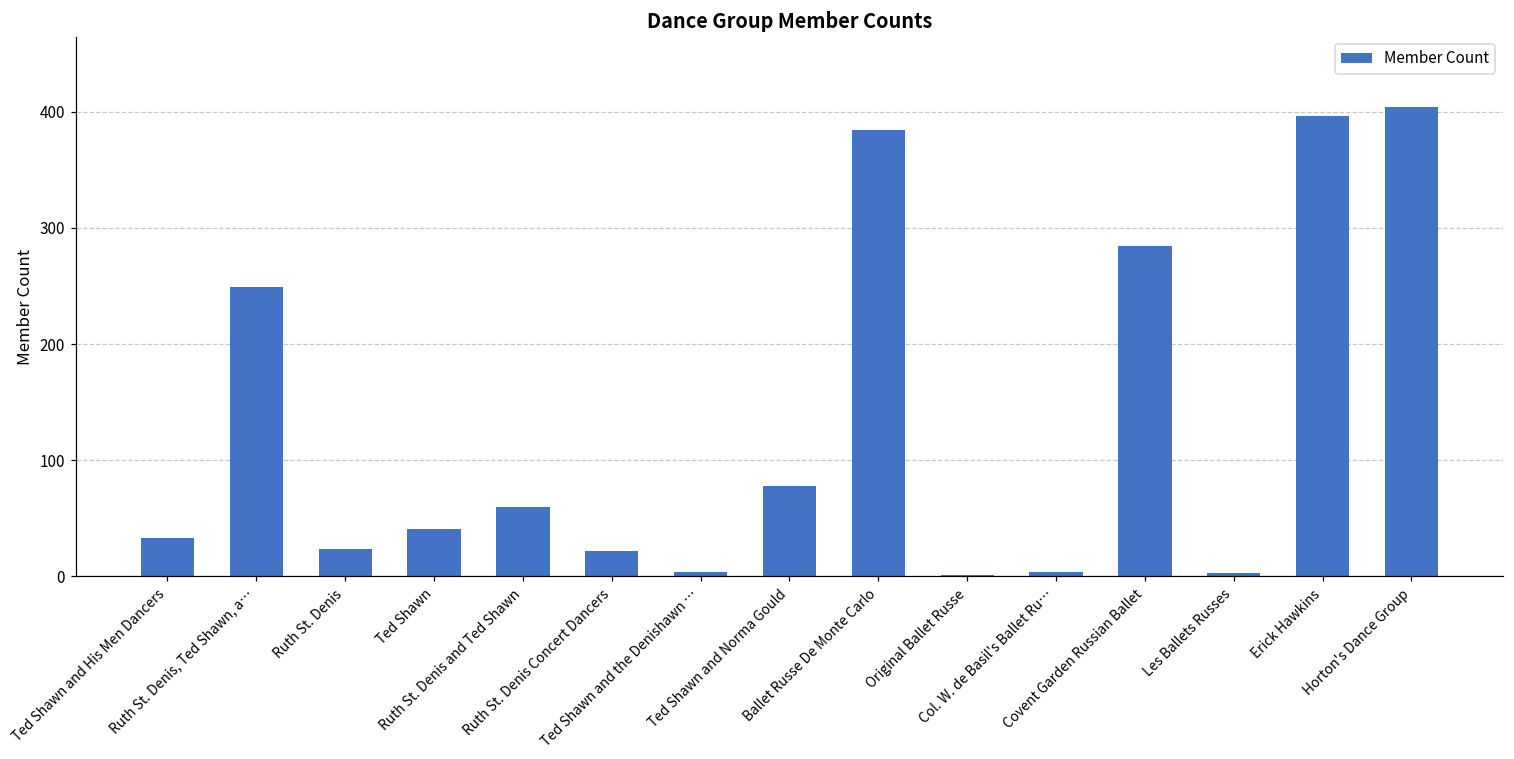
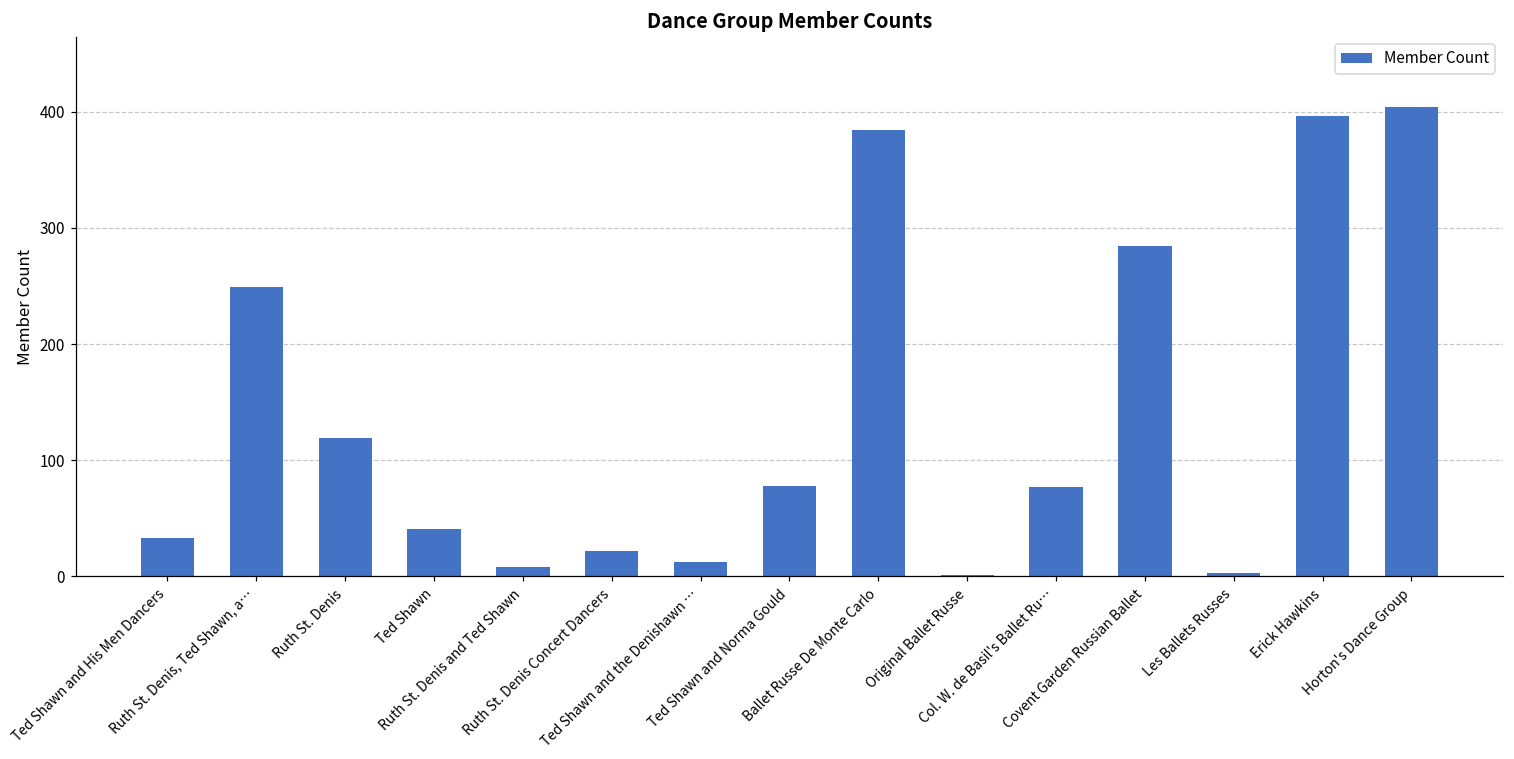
  {
    "Ted Shawn and His Men Dancers": 33,
    "Ruth St. Denis, Ted Shawn, a…": 249,
-   "Ruth St. Denis": 24,
+   "Ruth St. Denis": 119,
    "Ted Shawn": 41,
-   "Ruth St. Denis and Ted Shawn": 60,
+   "Ruth St. Denis and Ted Shawn": 8,
    "Ruth St. Denis Concert Dancers": 22,
-   "Ted Shawn and the Denishawn …": 4,
+   "Ted Shawn and the Denishawn …": 12,
    "Ted Shawn and Norma Gould": 78,
    "Ballet Russe De Monte Carlo": 384,
-   "Col. W. de Basil's Ballet Ru…": 4,
+   "Col. W. de Basil's Ballet Ru…": 77,
    "Covent Garden Russian Ballet": 284,
    "Les Ballets Russes": 3,
    "Erick Hawkins": 396,
    "Horton's Dance Group": 404
  }
